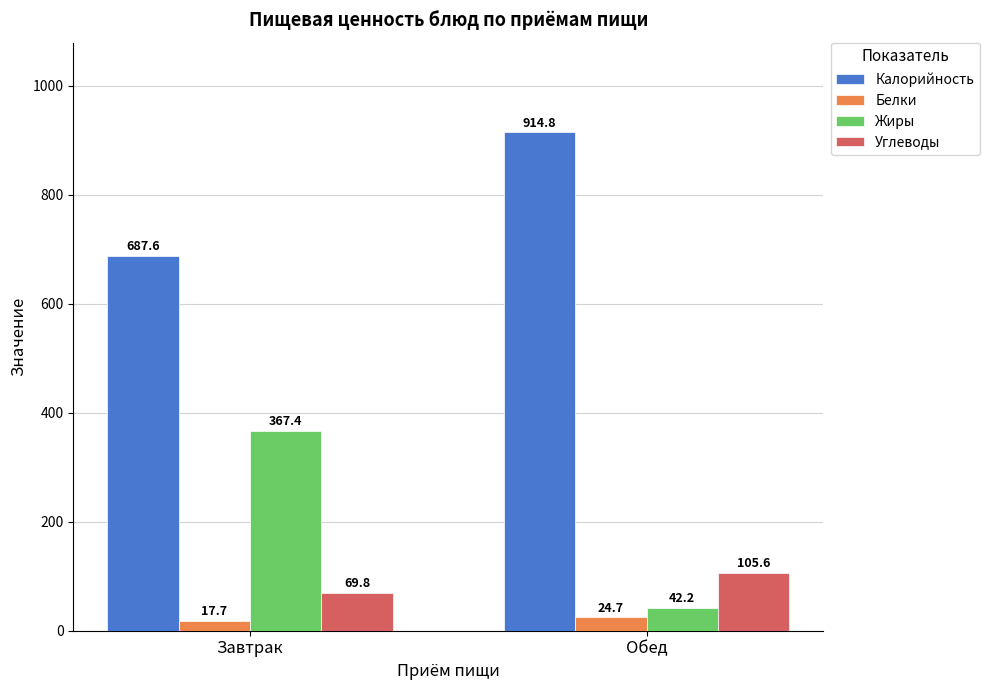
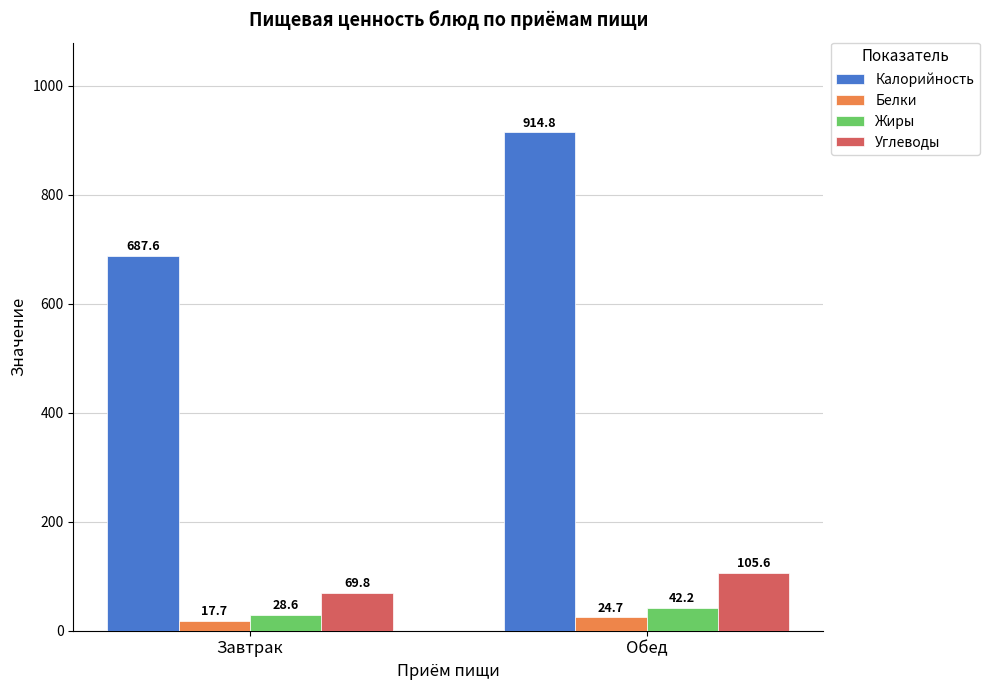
  {
    "Калорийность": {
      "Завтрак": 687.6,
      "Обед": 914.8
    },
    "Жиры": {
-     "Завтрак": 367.4,
+     "Завтрак": 28.6,
      "Обед": 42.2
    }
  }
